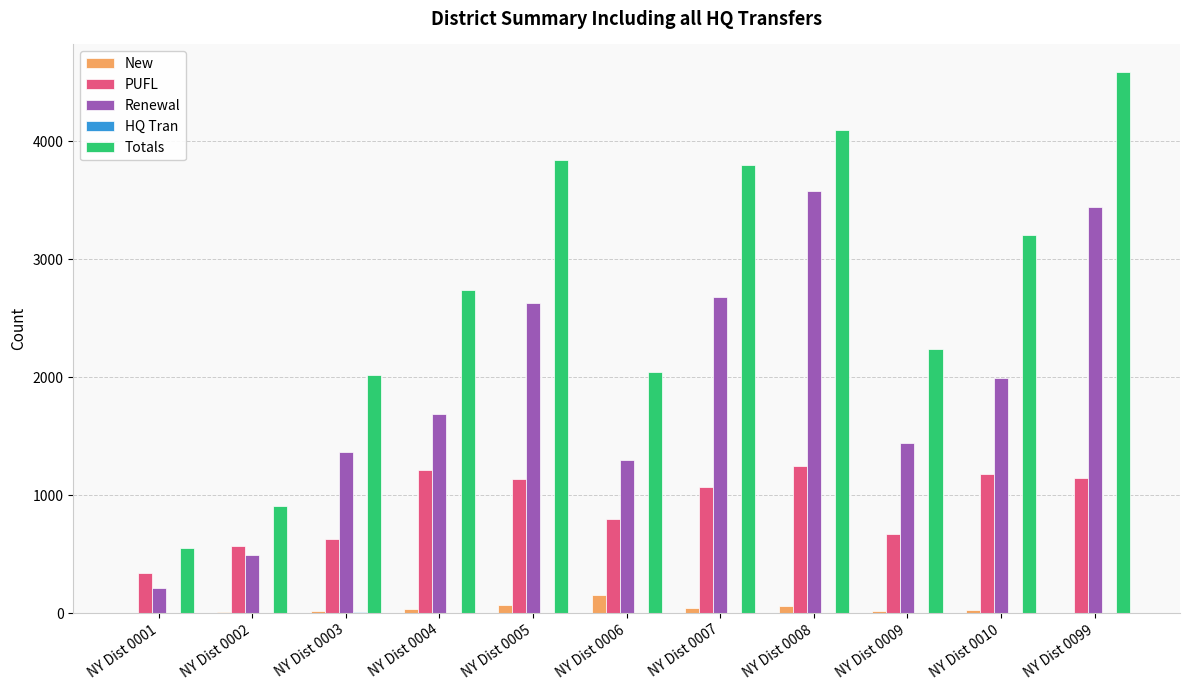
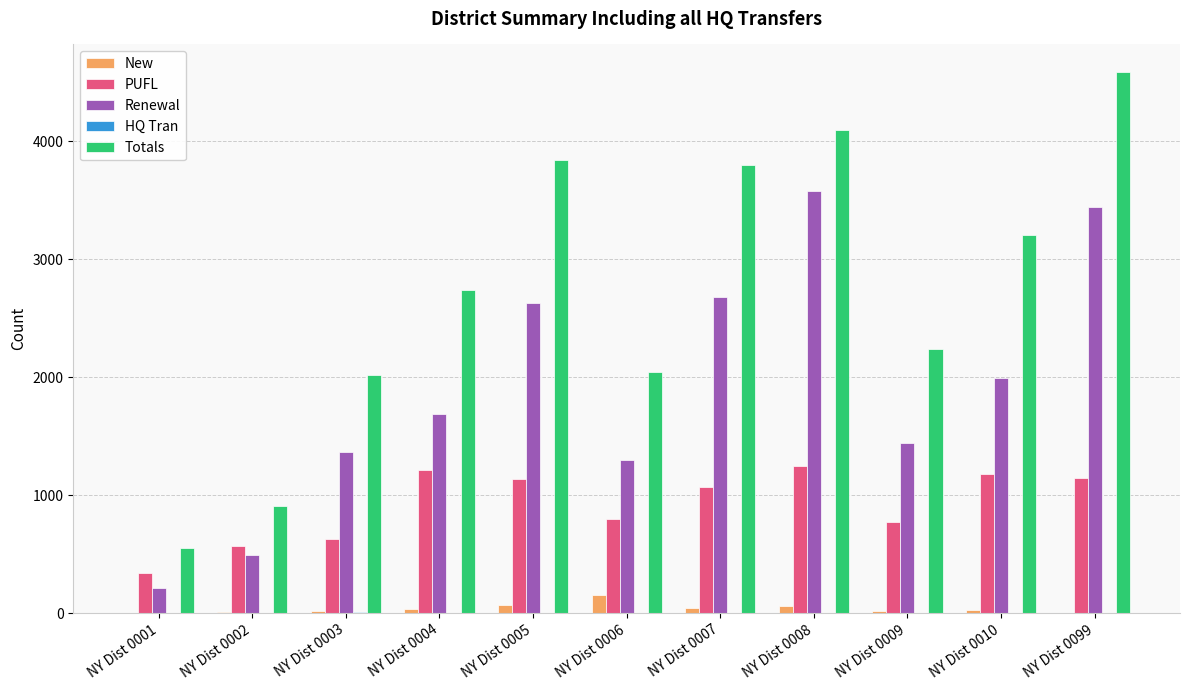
  {
    "New": {
      "NY Dist 0004": 40,
      "NY Dist 0005": 70,
      "NY Dist 0006": 160,
      "NY Dist 0007": 50,
      "NY Dist 0008": 60,
      "NY Dist 0010": 30,
      "NY Dist 0099": 0
    },
    "PUFL": {
      "NY Dist 0001": 340,
      "NY Dist 0002": 570,
      "NY Dist 0003": 620,
      "NY Dist 0004": 1210,
      "NY Dist 0005": 1130,
      "NY Dist 0006": 800,
      "NY Dist 0007": 1070,
      "NY Dist 0008": 1250,
-     "NY Dist 0009": 670,
+     "NY Dist 0009": 770,
      "NY Dist 0010": 1180,
      "NY Dist 0099": 1150
    },
    "Renewal": {
      "NY Dist 0001": 210,
      "NY Dist 0002": 490,
      "NY Dist 0003": 1370,
      "NY Dist 0004": 1690,
      "NY Dist 0005": 2630,
      "NY Dist 0006": 1300,
      "NY Dist 0007": 2680,
      "NY Dist 0008": 3570,
      "NY Dist 0009": 1450,
      "NY Dist 0010": 1990,
      "NY Dist 0099": 3440
    },
    "HQ Tran": {
      "NY Dist 0099": 0
    },
    "Totals": {
      "NY Dist 0001": 550,
      "NY Dist 0002": 910,
      "NY Dist 0003": 2020,
      "NY Dist 0004": 2740,
      "NY Dist 0005": 3840,
      "NY Dist 0006": 2040,
      "NY Dist 0007": 3800,
      "NY Dist 0008": 4100,
      "NY Dist 0009": 2240,
      "NY Dist 0010": 3200,
      "NY Dist 0099": 4590
    }
  }
